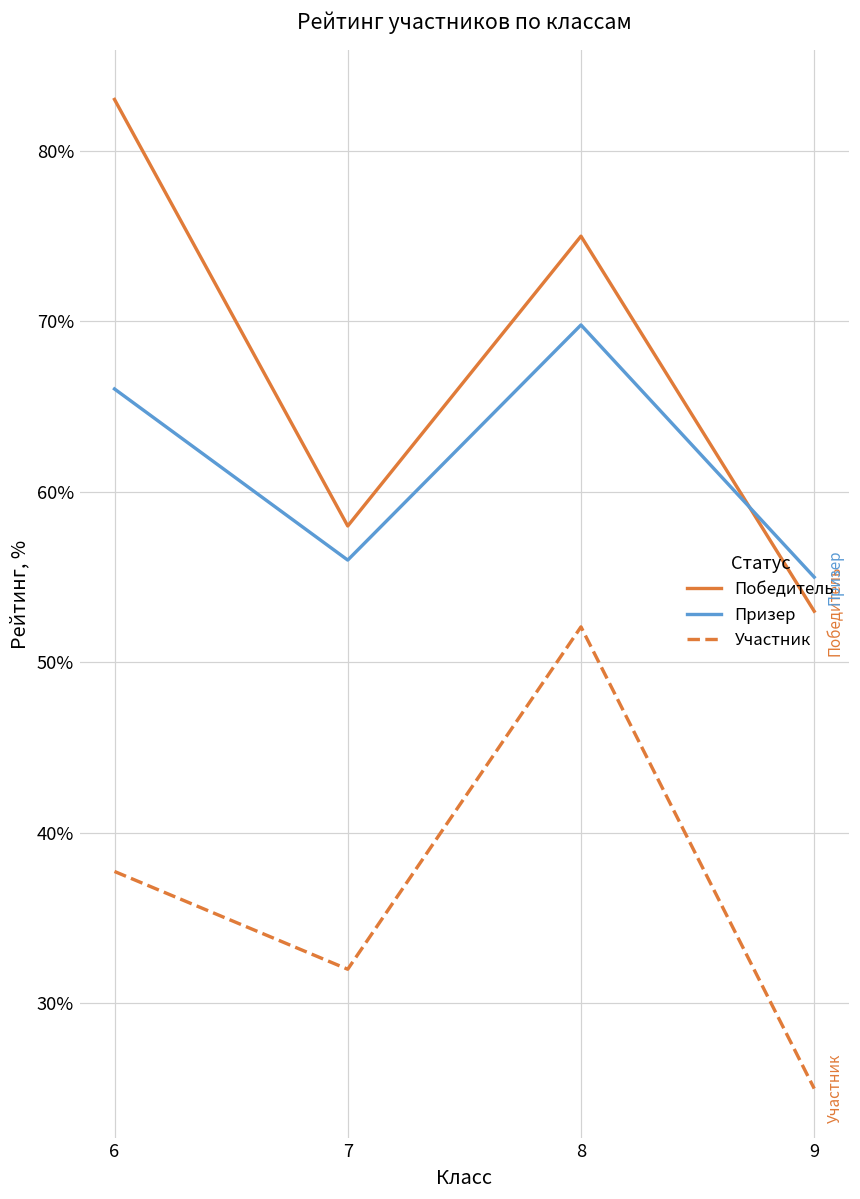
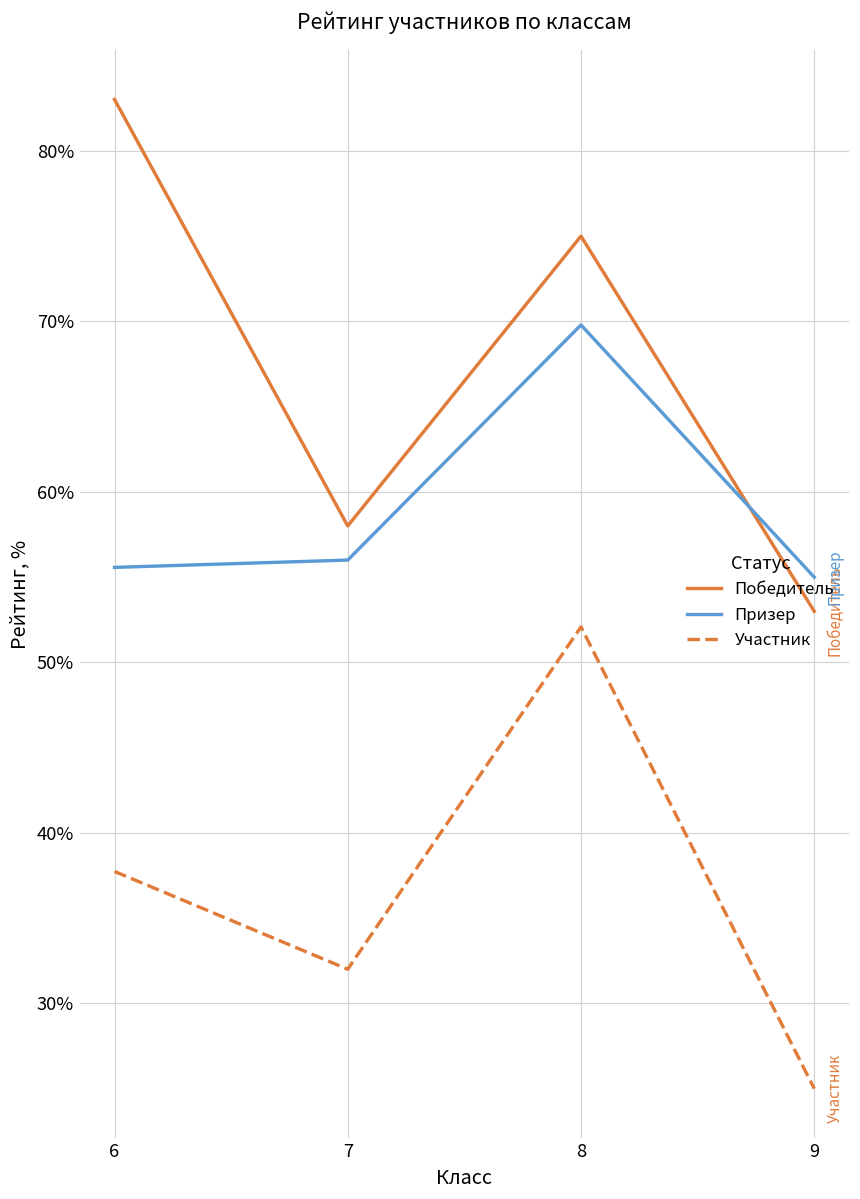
  {
    "Призер": {
-     "6": "66.0%",
+     "6": "55.6%",
      "7": "56.0%",
      "8": "69.8%",
      "9": "55.0%"
    }
  }
